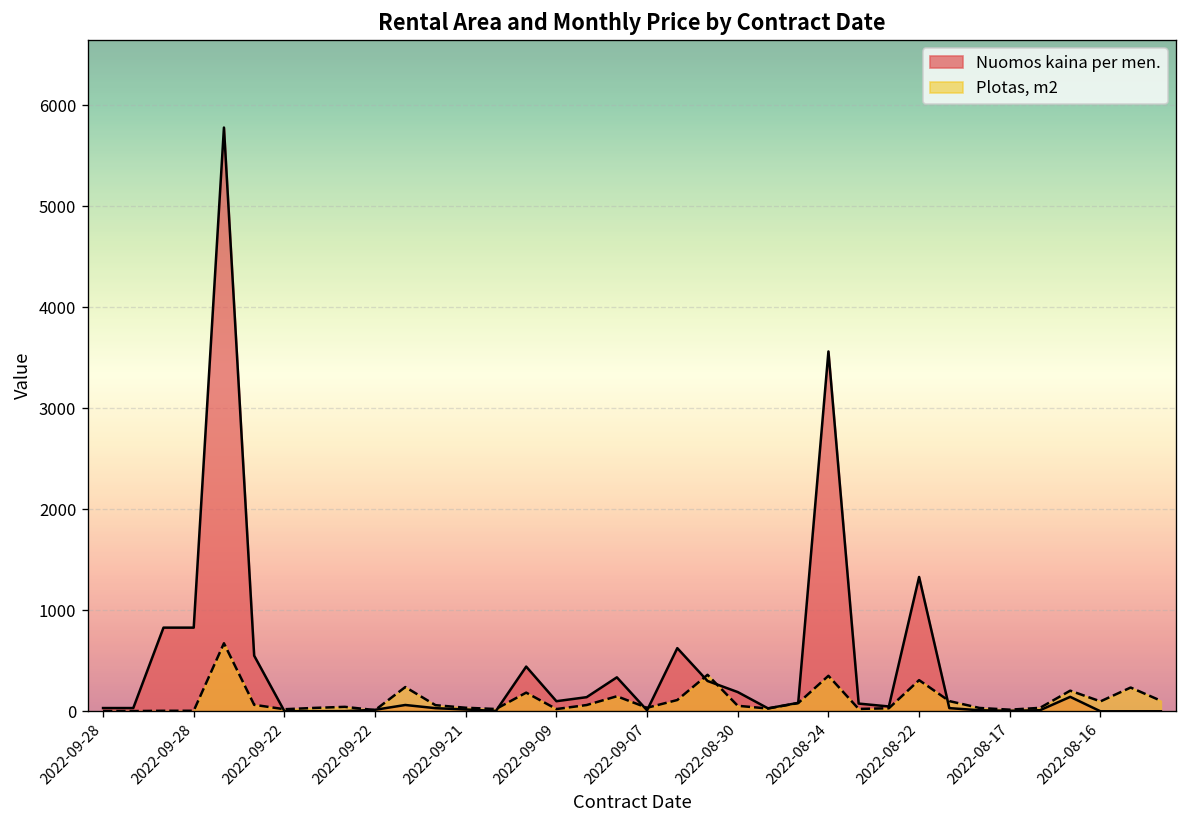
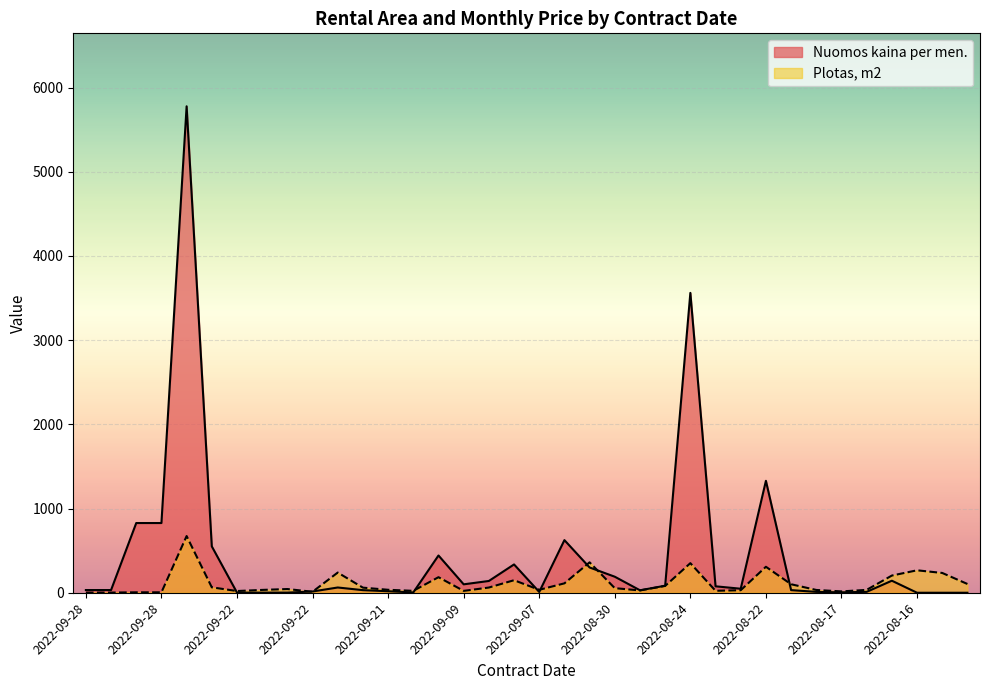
  {
    "Nuomos kaina per men.": {
      "2022-09-09": 100,
      "2022-08-24": 3600,
      "2022-08-16": 0
    },
    "Plotas, m2": {
      "2022-09-09": 0,
      "2022-08-24": 400,
-     "2022-08-16": 100
+     "2022-08-16": 300
    }
  }
